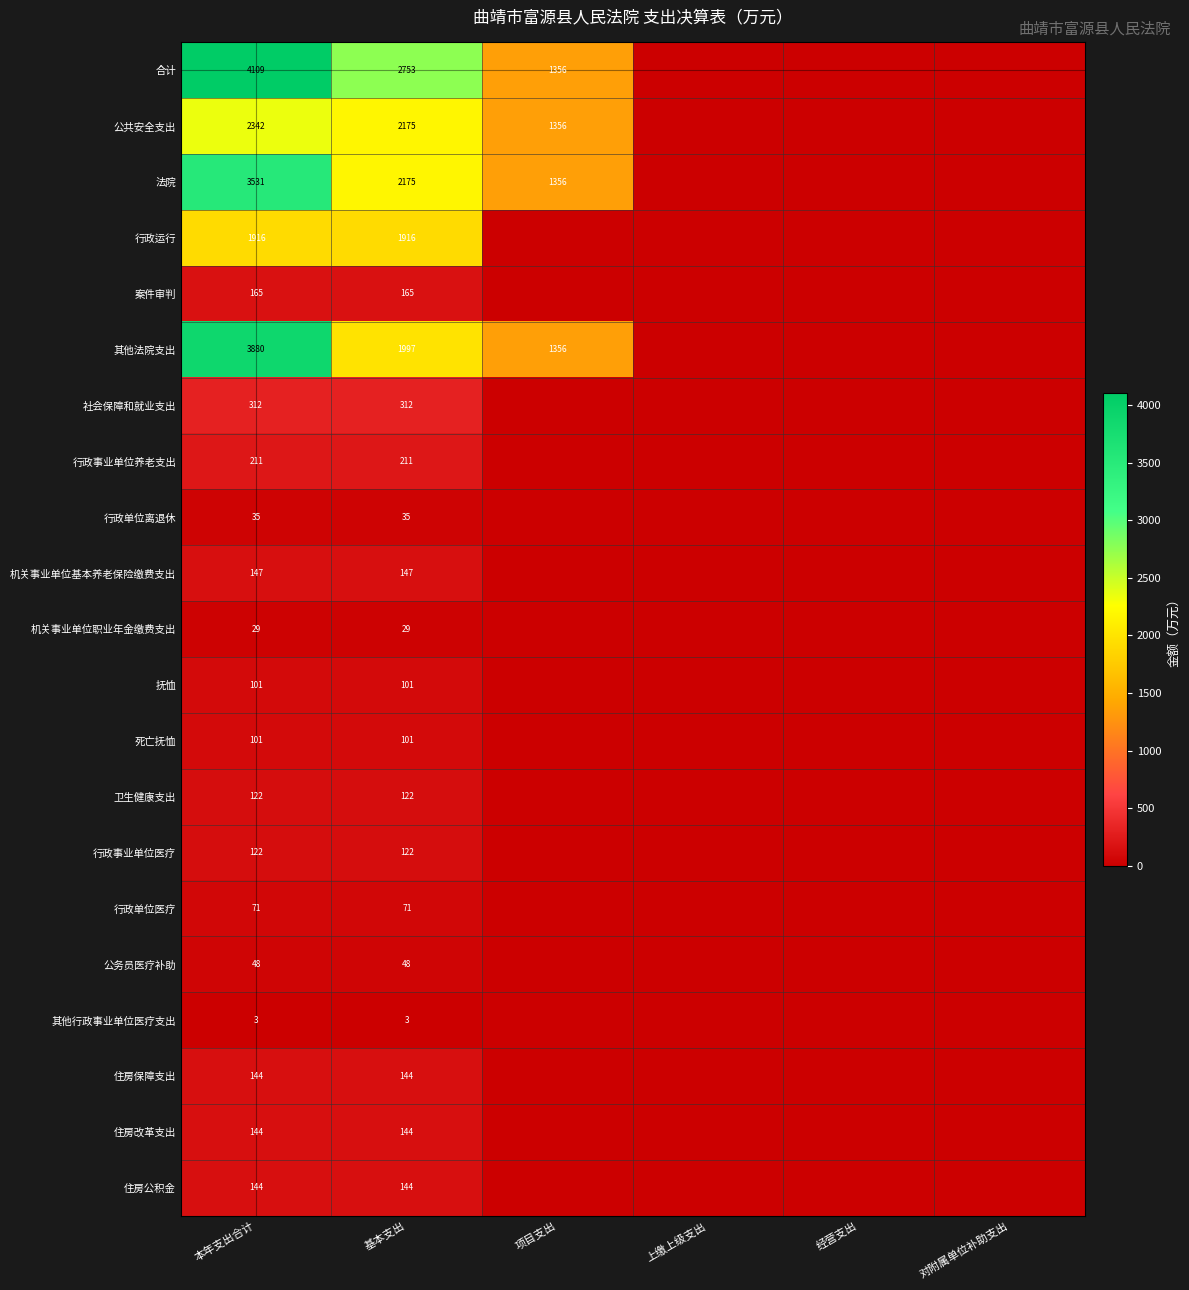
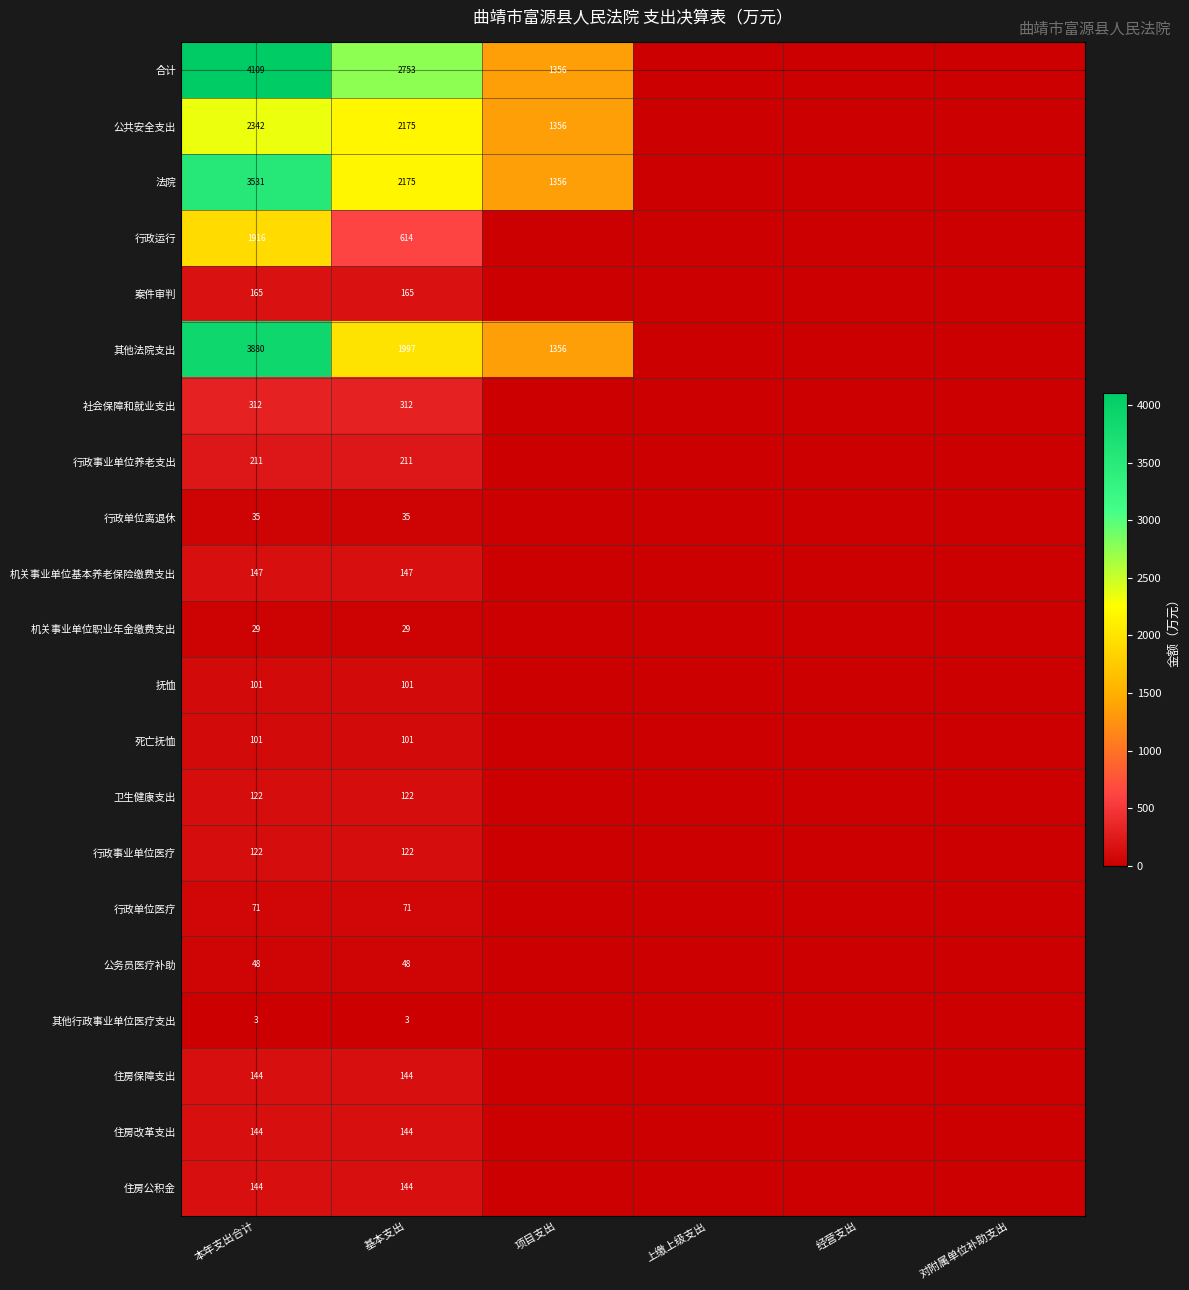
  {
    "合计": {
      "本年支出合计": 4109,
      "基本支出": 2753,
      "项目支出": 1356
    },
    "公共安全支出": {
      "本年支出合计": 2342,
      "基本支出": 2175,
      "项目支出": 1356
    },
    "法院": {
      "本年支出合计": 3531,
      "基本支出": 2175,
      "项目支出": 1356
    },
    "行政运行": {
      "本年支出合计": 1916,
-     "基本支出": 1916
+     "基本支出": 614
    },
    "案件审判": {
      "本年支出合计": 165,
      "基本支出": 165
    },
    "其他法院支出": {
      "本年支出合计": 3880,
      "基本支出": 1997,
      "项目支出": 1356
    },
    "社会保障和就业支出": {
      "本年支出合计": 312,
      "基本支出": 312
    },
    "行政事业单位养老支出": {
      "本年支出合计": 211,
      "基本支出": 211
    },
    "行政单位离退休": {
      "本年支出合计": 35,
      "基本支出": 35
    },
    "机关事业单位基本养老保险缴费支出": {
      "本年支出合计": 147,
      "基本支出": 147
    },
    "机关事业单位职业年金缴费支出": {
      "本年支出合计": 29,
      "基本支出": 29
    },
    "抚恤": {
      "本年支出合计": 101,
      "基本支出": 101
    },
    "死亡抚恤": {
      "本年支出合计": 101,
      "基本支出": 101
    },
    "卫生健康支出": {
      "本年支出合计": 122,
      "基本支出": 122
    },
    "行政事业单位医疗": {
      "本年支出合计": 122,
      "基本支出": 122
    },
    "行政单位医疗": {
      "本年支出合计": 71,
      "基本支出": 71
    },
    "公务员医疗补助": {
      "本年支出合计": 48,
      "基本支出": 48
    },
    "其他行政事业单位医疗支出": {
      "本年支出合计": 3,
      "基本支出": 3
    },
    "住房保障支出": {
      "本年支出合计": 144,
      "基本支出": 144
    },
    "住房改革支出": {
      "本年支出合计": 144,
      "基本支出": 144
    },
    "住房公积金": {
      "本年支出合计": 144,
      "基本支出": 144
    }
  }
